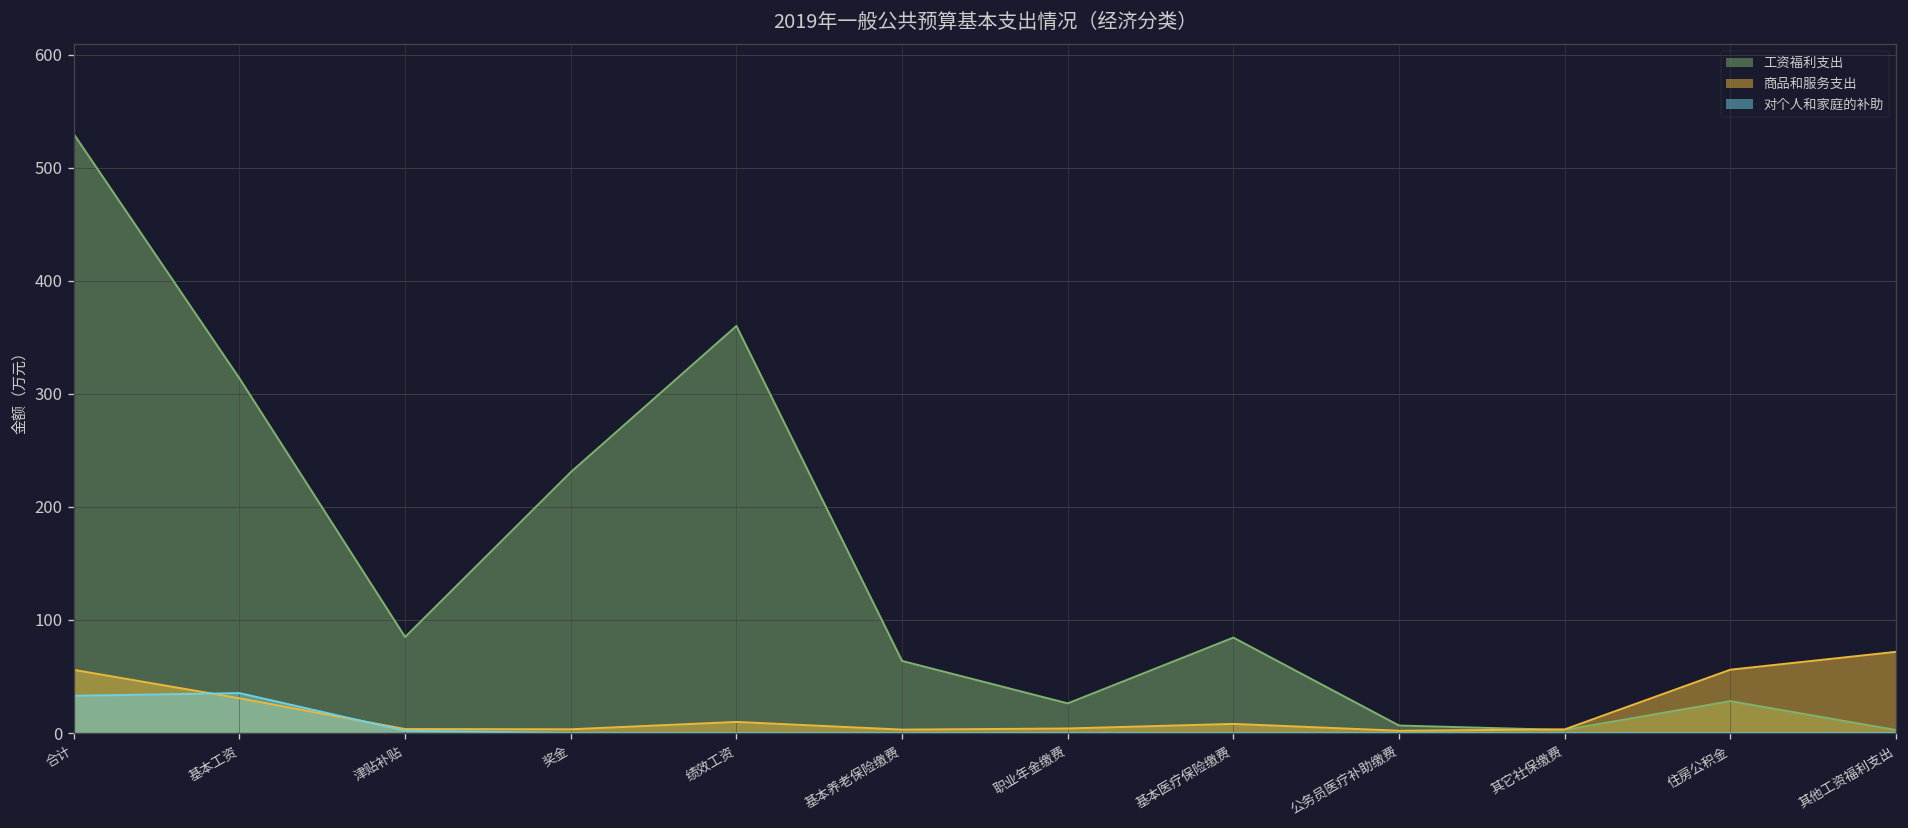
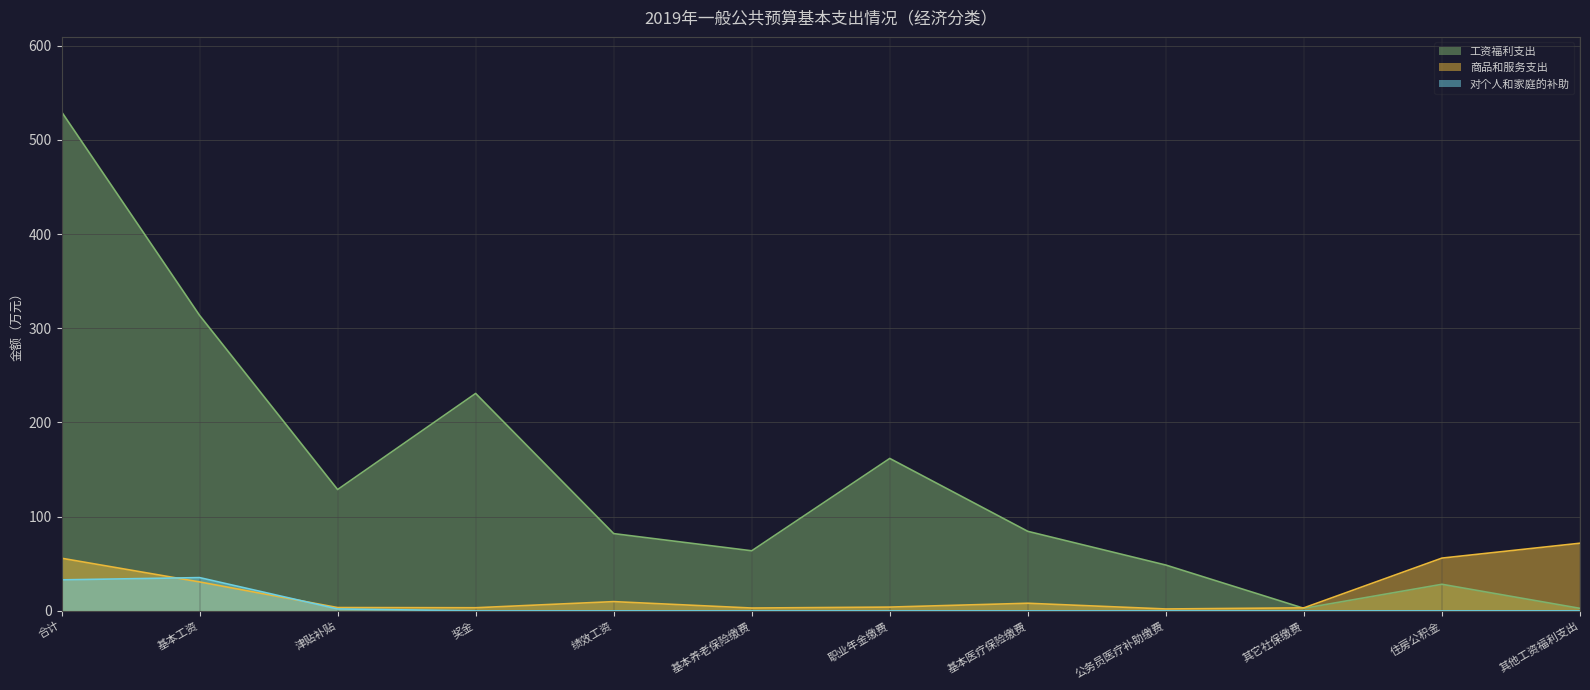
  {
    "工资福利支出": {
      "合计": 530,
      "基本工资": 310,
-     "津贴补贴": 80,
+     "津贴补贴": 130,
      "奖金": 230,
-     "绩效工资": 360,
+     "绩效工资": 80,
      "基本养老保险缴费": 60,
-     "职业年金缴费": 30,
+     "职业年金缴费": 160,
      "基本医疗保险缴费": 80,
-     "公务员医疗补助缴费": 10,
+     "公务员医疗补助缴费": 50,
      "住房公积金": 30,
      "其他工资福利支出": 0
    },
    "商品和服务支出": {
      "合计": 60,
      "基本工资": 30,
      "奖金": 0,
      "绩效工资": 10,
      "基本养老保险缴费": 0,
      "职业年金缴费": 0,
      "基本医疗保险缴费": 10,
      "住房公积金": 60,
      "其他工资福利支出": 70
    },
    "对个人和家庭的补助": {
      "合计": 30,
      "基本工资": 40,
      "奖金": 0,
      "绩效工资": 0,
      "基本养老保险缴费": 0,
      "职业年金缴费": 0,
      "基本医疗保险缴费": 0,
      "其它社保缴费": 0,
      "住房公积金": 0,
      "其他工资福利支出": 0
    }
  }
